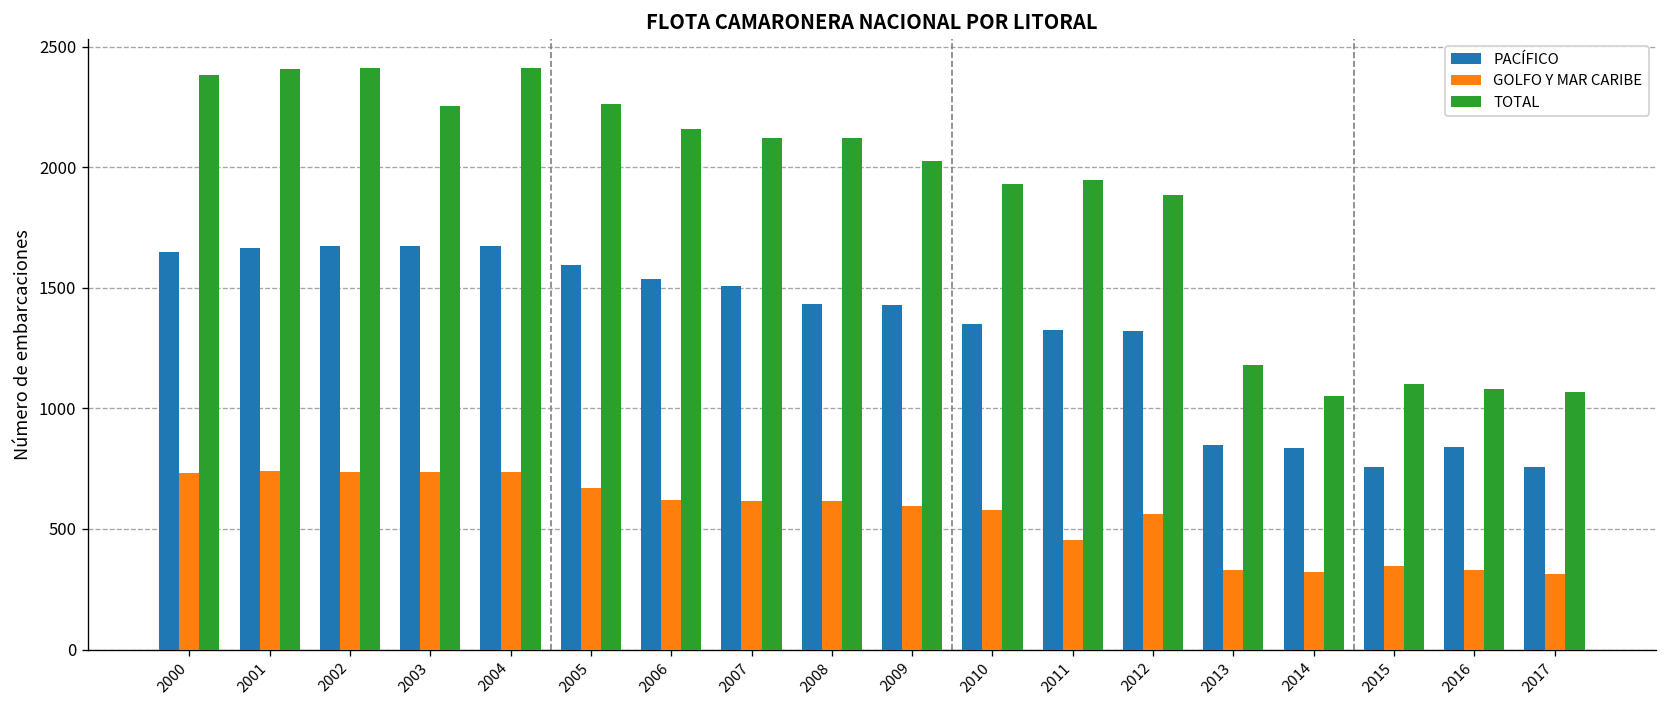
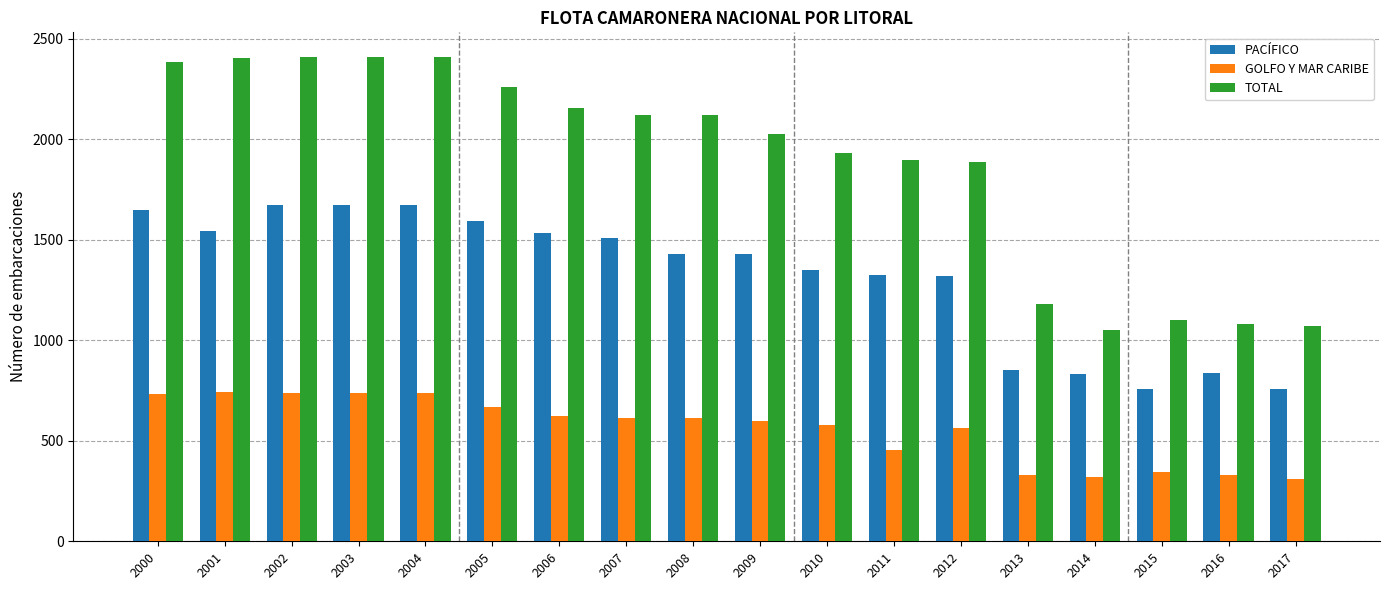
  {
    "PACÍFICO": {
      "2000": 1650,
-     "2001": 1670,
+     "2001": 1550,
      "2002": 1670,
      "2003": 1670,
      "2004": 1670,
      "2005": 1590,
      "2006": 1540,
      "2007": 1510,
      "2008": 1430,
      "2009": 1430,
      "2010": 1350,
      "2011": 1330,
      "2012": 1320,
      "2013": 850,
      "2014": 830,
      "2015": 760,
      "2016": 840,
      "2017": 760
    },
    "GOLFO Y MAR CARIBE": {
      "2000": 730,
      "2001": 740,
      "2002": 740,
      "2003": 740,
      "2004": 740,
      "2005": 670,
      "2006": 620,
      "2007": 610,
      "2008": 610,
      "2009": 600,
      "2010": 580,
      "2011": 450,
      "2012": 560,
      "2013": 330,
      "2014": 320,
      "2015": 350,
      "2016": 330,
      "2017": 310
    },
    "TOTAL": {
      "2000": 2380,
      "2001": 2410,
      "2002": 2410,
-     "2003": 2250,
+     "2003": 2410,
      "2004": 2410,
      "2005": 2260,
      "2006": 2160,
      "2007": 2120,
      "2008": 2120,
      "2009": 2030,
      "2010": 1930,
-     "2011": 1950,
+     "2011": 1900,
      "2012": 1890,
      "2013": 1180,
      "2014": 1050,
      "2015": 1100,
      "2016": 1080,
      "2017": 1070
    }
  }
